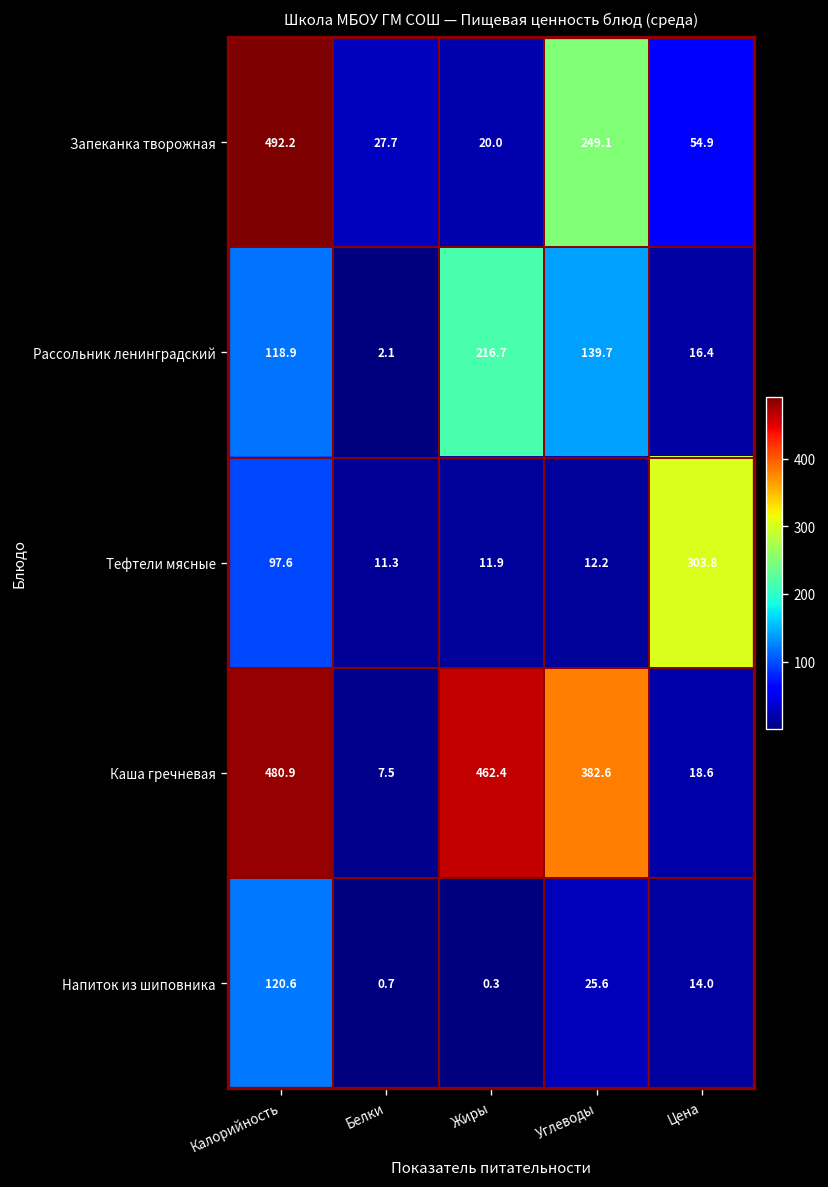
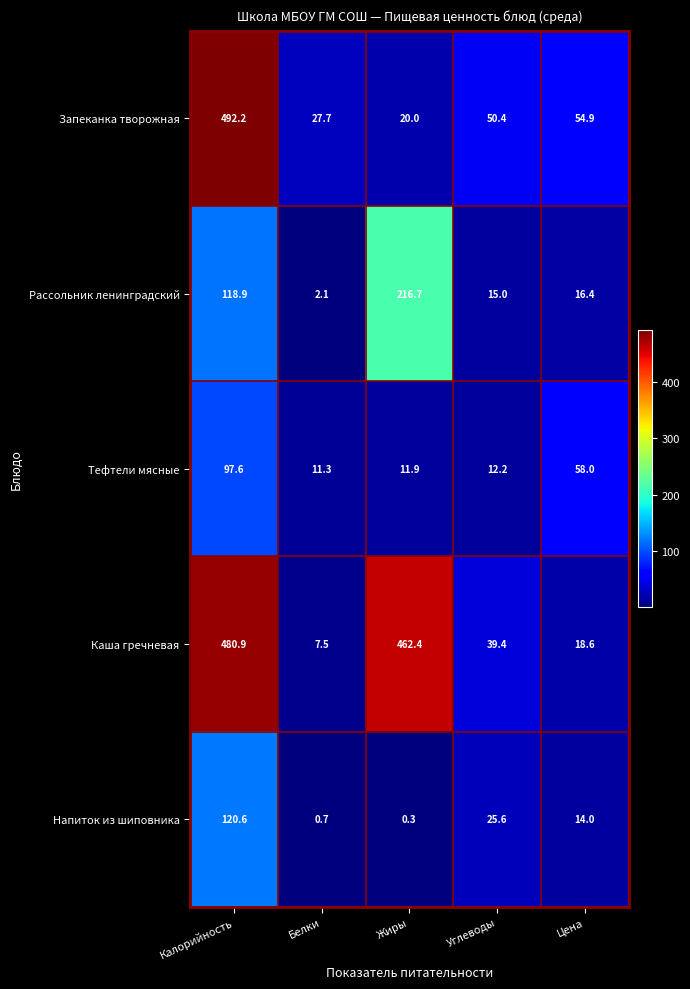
  {
    "Запеканка творожная": {
      "Калорийность": 492.2,
      "Белки": 27.7,
      "Жиры": 20.0,
-     "Углеводы": 249.1,
+     "Углеводы": 50.4,
      "Цена": 54.9
    },
    "Рассольник ленинградский": {
      "Калорийность": 118.9,
      "Белки": 2.1,
      "Жиры": 216.7,
-     "Углеводы": 139.7,
+     "Углеводы": 15.0,
      "Цена": 16.4
    },
    "Тефтели мясные": {
      "Калорийность": 97.6,
      "Белки": 11.3,
      "Жиры": 11.9,
      "Углеводы": 12.2,
-     "Цена": 303.8
+     "Цена": 58.0
    },
    "Каша гречневая": {
      "Калорийность": 480.9,
      "Белки": 7.5,
      "Жиры": 462.4,
-     "Углеводы": 382.6,
+     "Углеводы": 39.4,
      "Цена": 18.6
    },
    "Напиток из шиповника": {
      "Калорийность": 120.6,
      "Белки": 0.7,
      "Жиры": 0.3,
      "Углеводы": 25.6,
      "Цена": 14.0
    }
  }
